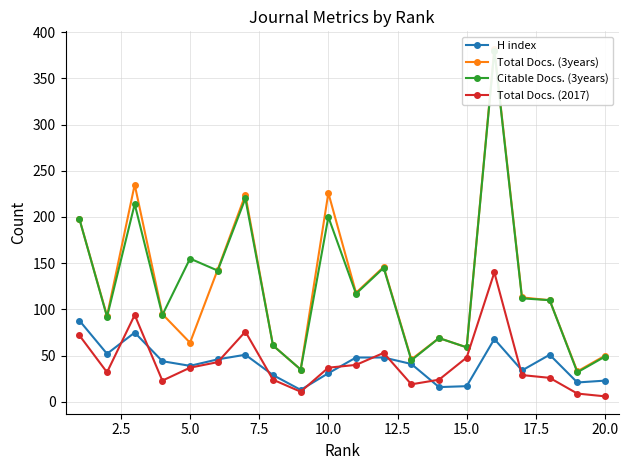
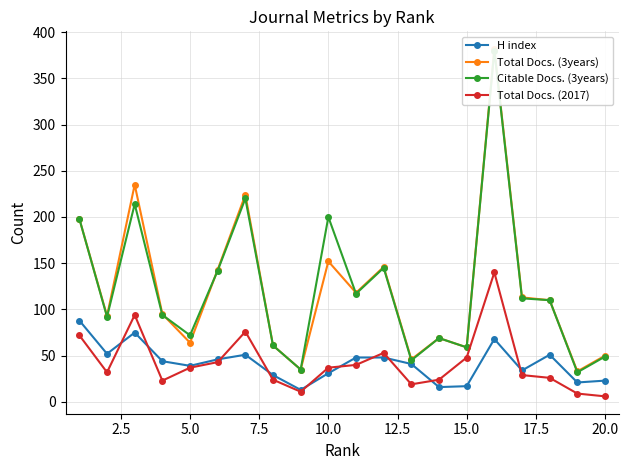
  {
    "H index": {
      "10.0": 30,
      "15.0": 20,
      "20.0": 20
    },
    "Total Docs. (3years)": {
      "5.0": 60,
-     "10.0": 230
+     "10.0": 150
    },
    "Citable Docs. (3years)": {
-     "5.0": 160,
+     "5.0": 70,
      "10.0": 200
    },
    "Total Docs. (2017)": {
      "10.0": 40,
      "15.0": 50,
      "20.0": 10
    }
  }
